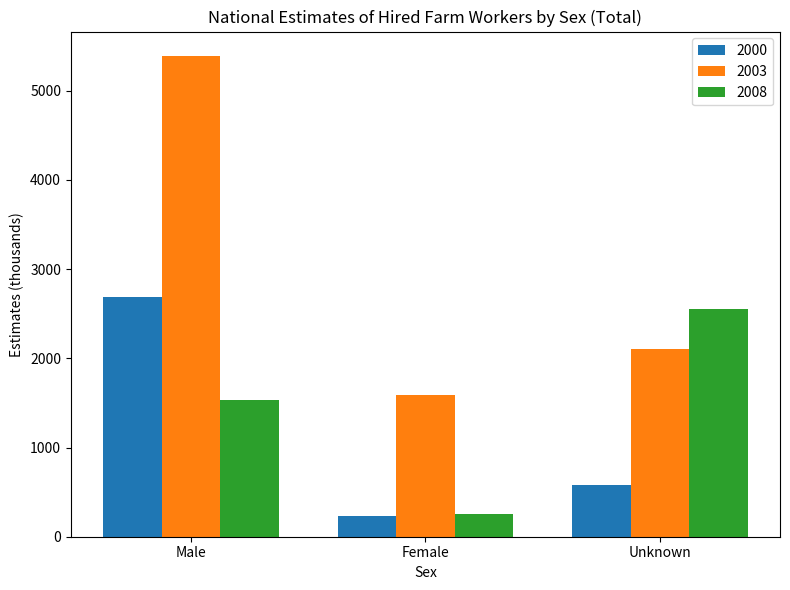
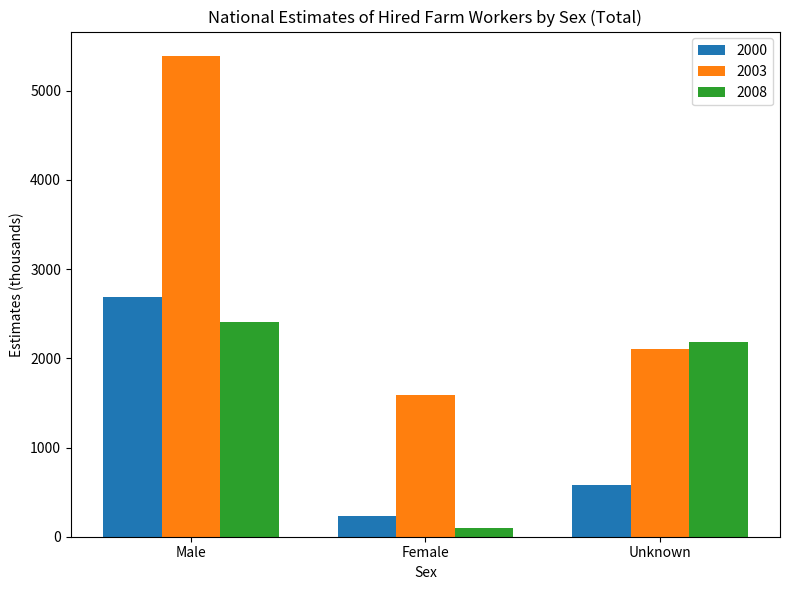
  {
    "2000": {
      "Male": 2700,
      "Female": 200,
      "Unknown": 600
    },
    "2003": {
      "Male": 5400,
      "Female": 1600,
      "Unknown": 2100
    },
    "2008": {
-     "Male": 1500,
-     "Female": 300,
-     "Unknown": 2600
+     "Male": 2400,
+     "Female": 100,
+     "Unknown": 2200
    }
  }
